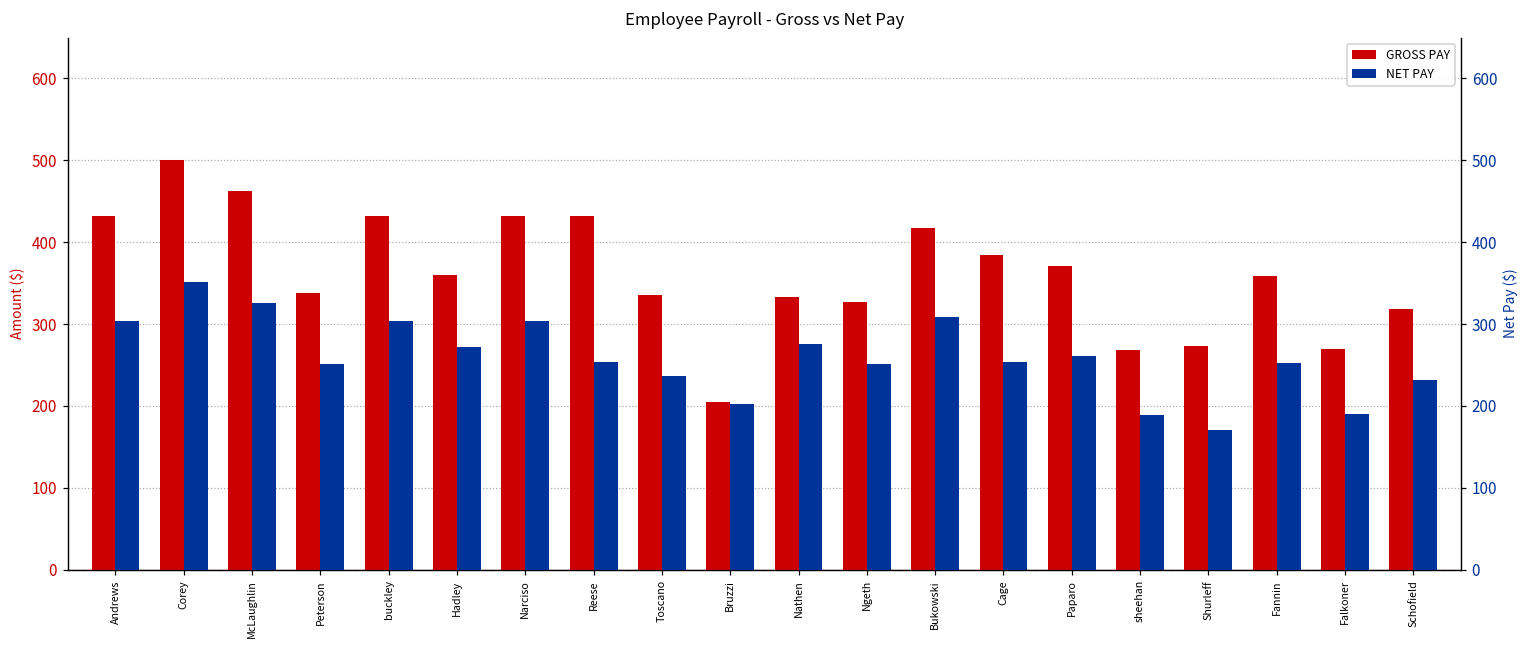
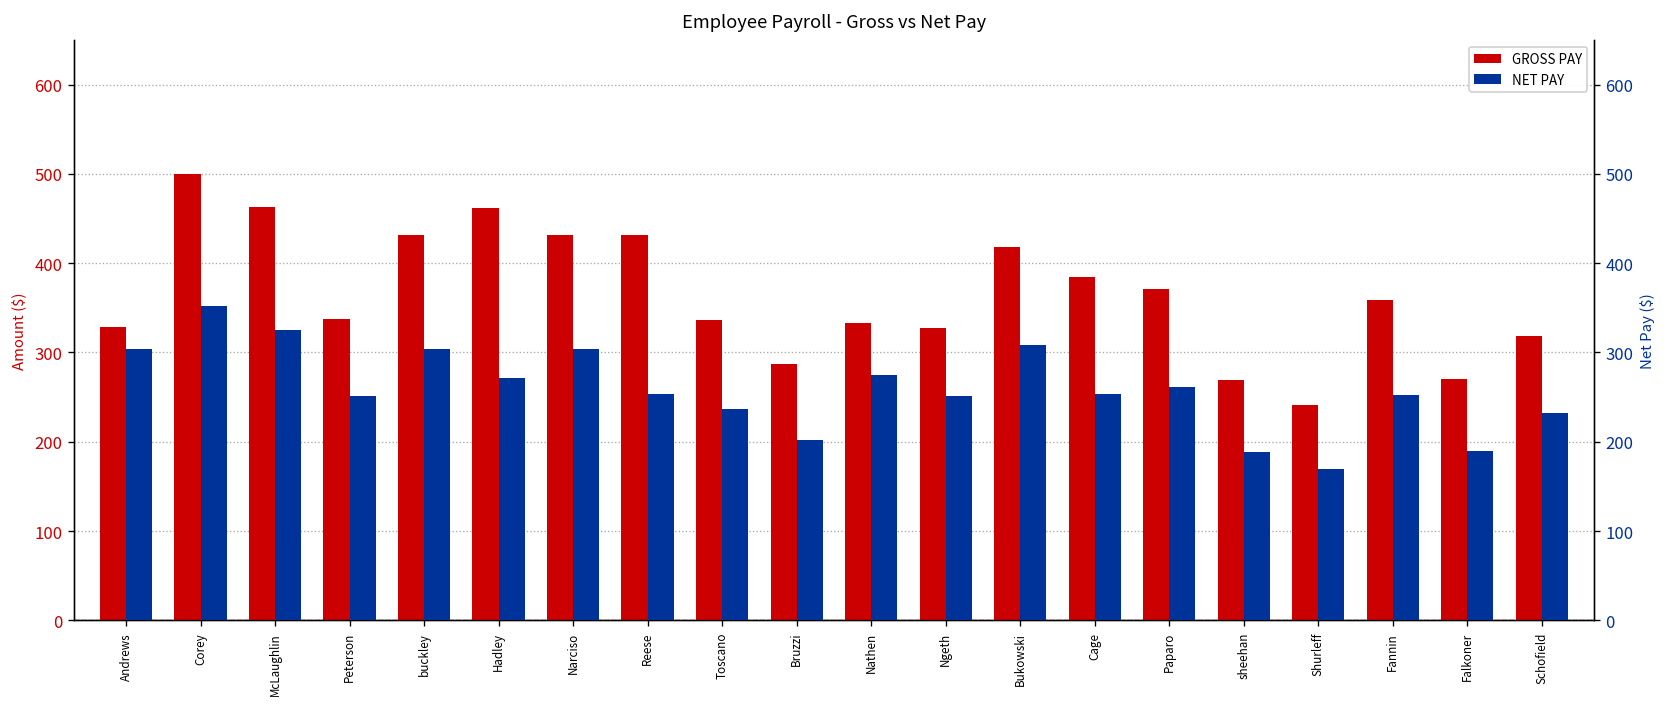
  {
    "GROSS PAY": {
-     "Andrews": 430,
+     "Andrews": 330,
      "Corey": 500,
      "McLaughlin": 460,
      "Peterson": 340,
      "buckley": 430,
-     "Hadley": 360,
+     "Hadley": 460,
      "Narciso": 430,
      "Reese": 430,
      "Toscano": 340,
-     "Bruzzi": 200,
+     "Bruzzi": 290,
      "Nathen": 330,
      "Ngeth": 330,
      "Bukowski": 420,
      "Cage": 380,
      "Paparo": 370,
      "sheehan": 270,
-     "Shurleff": 270,
+     "Shurleff": 240,
      "Fannin": 360,
      "Falkoner": 270,
      "Schofield": 320
    },
    "NET PAY": {
      "Andrews": 300,
      "Corey": 350,
      "McLaughlin": 330,
      "Peterson": 250,
      "buckley": 300,
      "Hadley": 270,
      "Narciso": 300,
      "Reese": 250,
      "Toscano": 240,
      "Bruzzi": 200,
      "Nathen": 280,
      "Ngeth": 250,
      "Bukowski": 310,
      "Cage": 250,
      "Paparo": 260,
      "sheehan": 190,
      "Shurleff": 170,
      "Fannin": 250,
      "Falkoner": 190,
      "Schofield": 230
    }
  }
